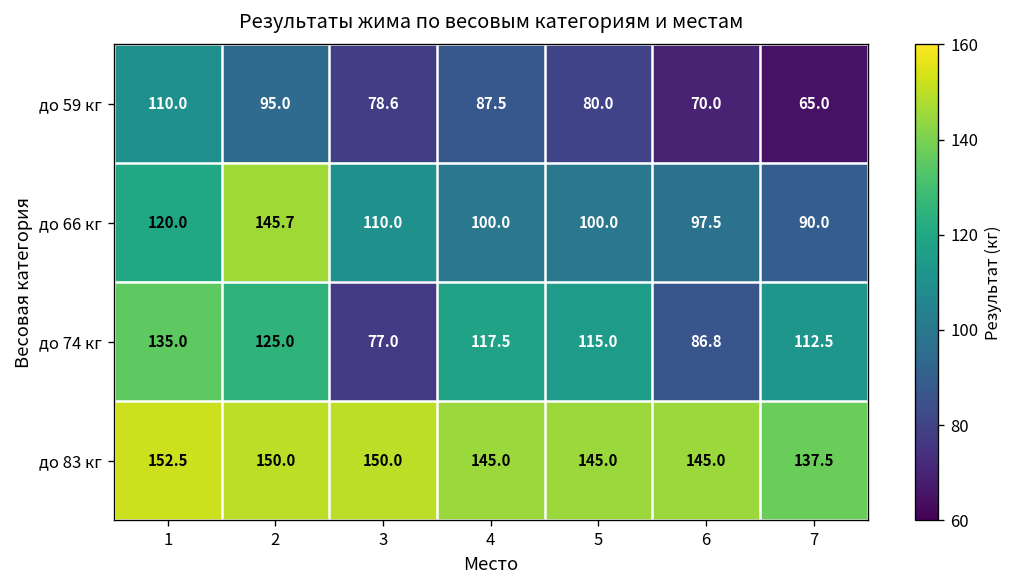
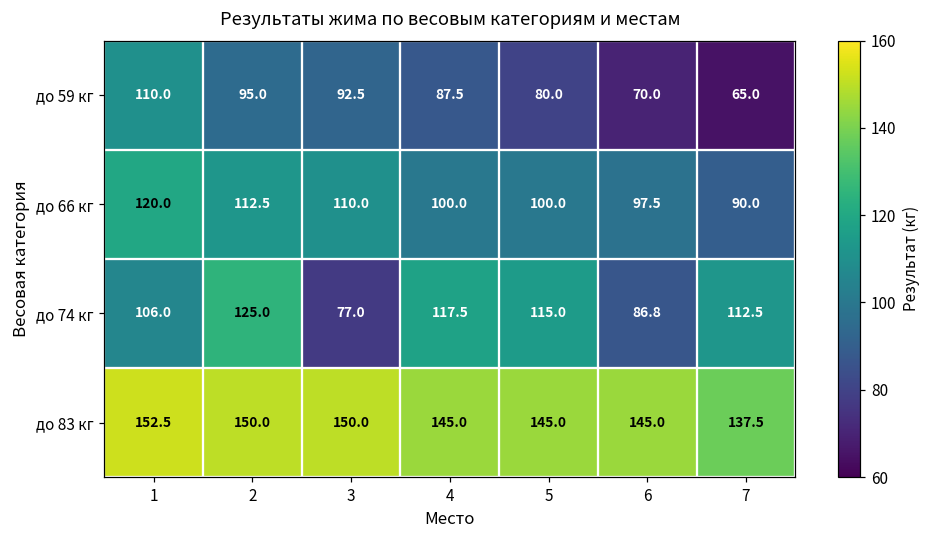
  {
    "до 59 кг": {
      "1": 110.0,
      "2": 95.0,
-     "3": 78.6,
+     "3": 92.5,
      "4": 87.5,
      "5": 80.0,
      "6": 70.0,
      "7": 65.0
    },
    "до 66 кг": {
      "1": 120.0,
-     "2": 145.7,
+     "2": 112.5,
      "3": 110.0,
      "4": 100.0,
      "5": 100.0,
      "6": 97.5,
      "7": 90.0
    },
    "до 74 кг": {
-     "1": 135.0,
+     "1": 106.0,
      "2": 125.0,
      "3": 77.0,
      "4": 117.5,
      "5": 115.0,
      "6": 86.8,
      "7": 112.5
    },
    "до 83 кг": {
      "1": 152.5,
      "2": 150.0,
      "3": 150.0,
      "4": 145.0,
      "5": 145.0,
      "6": 145.0,
      "7": 137.5
    }
  }
